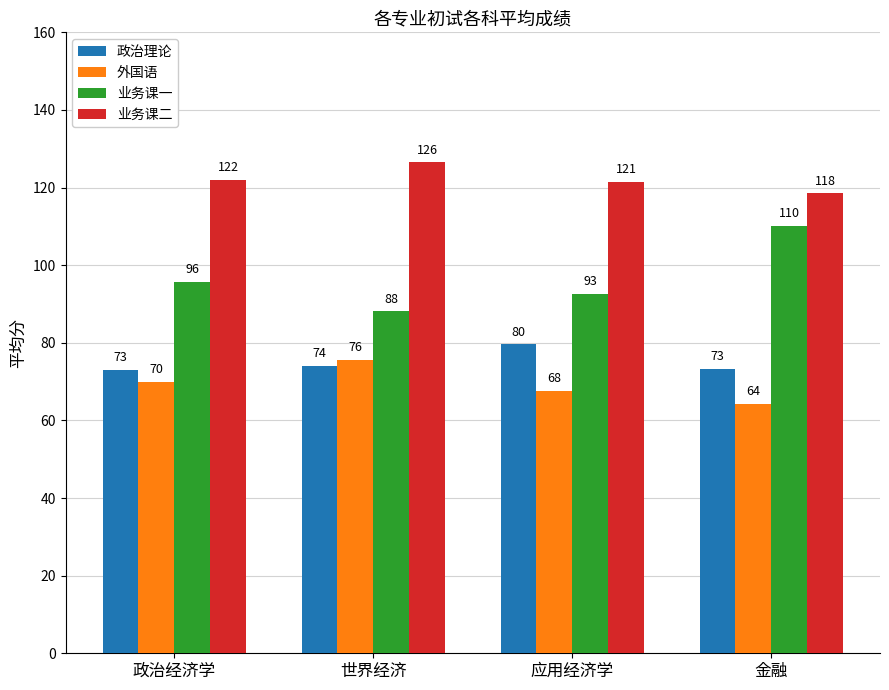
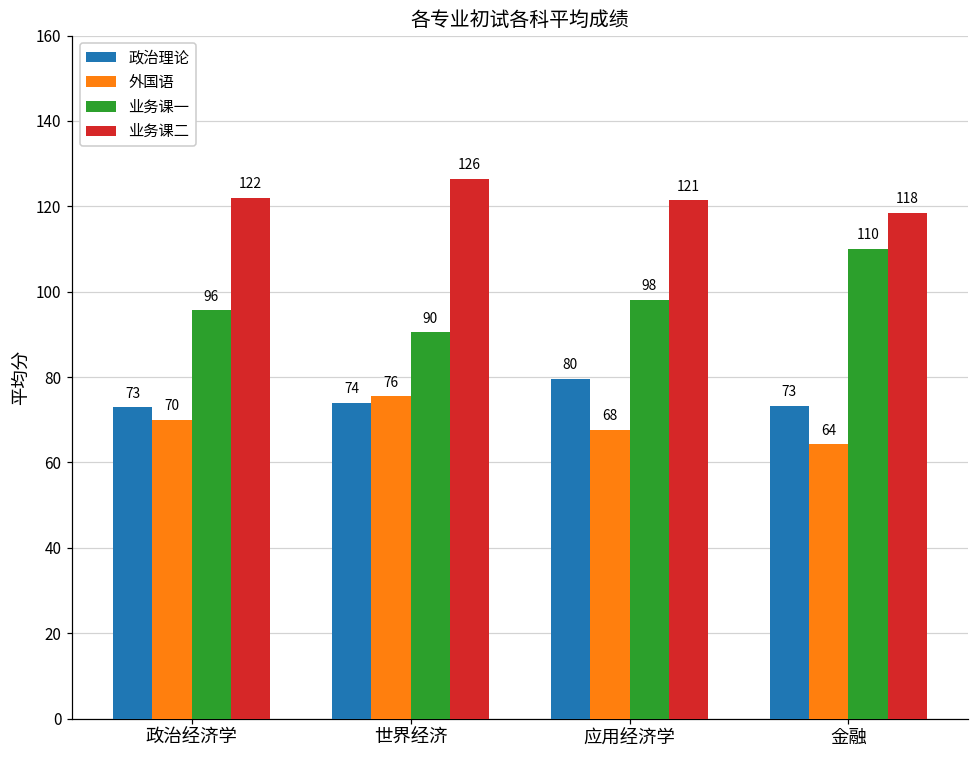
  {
    "政治理论": {
      "政治经济学": 73,
      "世界经济": 74,
      "应用经济学": 80,
      "金融": 73
    },
    "外国语": {
      "政治经济学": 70,
      "世界经济": 76,
      "应用经济学": 68,
      "金融": 64
    },
    "业务课一": {
      "政治经济学": 96,
-     "世界经济": 88,
-     "应用经济学": 93,
+     "世界经济": 90,
+     "应用经济学": 98,
      "金融": 110
    },
    "业务课二": {
      "政治经济学": 122,
      "世界经济": 126,
      "应用经济学": 121,
      "金融": 118
    }
  }
